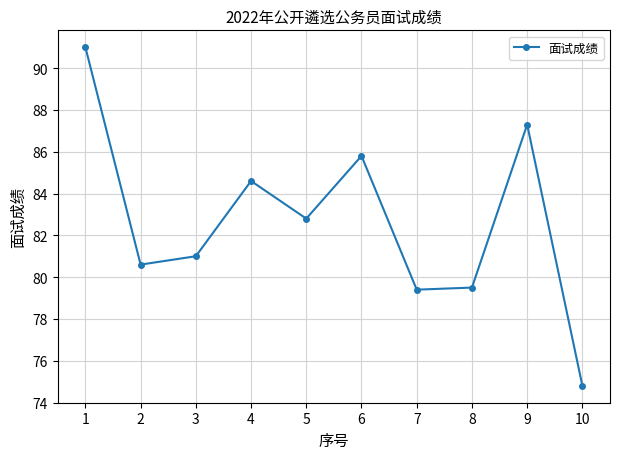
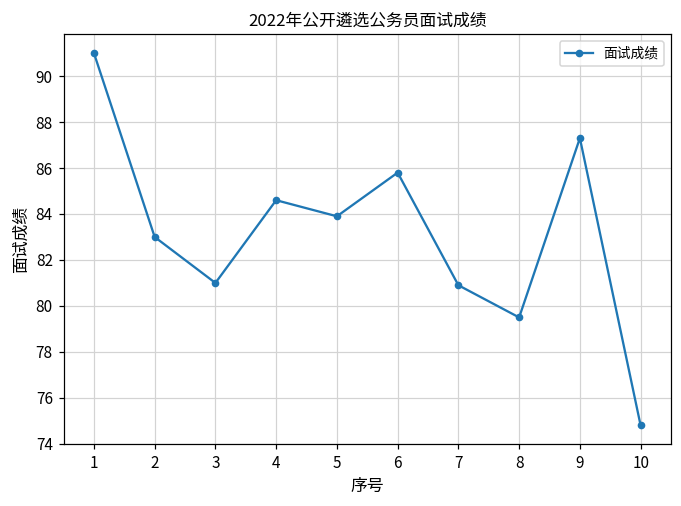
  {
    "1": 91.0,
-   "2": 80.6,
+   "2": 83.0,
    "3": 81.0,
    "4": 84.6,
-   "5": 82.8,
+   "5": 83.9,
    "6": 85.8,
-   "7": 79.4,
+   "7": 80.9,
    "8": 79.5,
    "9": 87.3,
    "10": 74.8
  }
